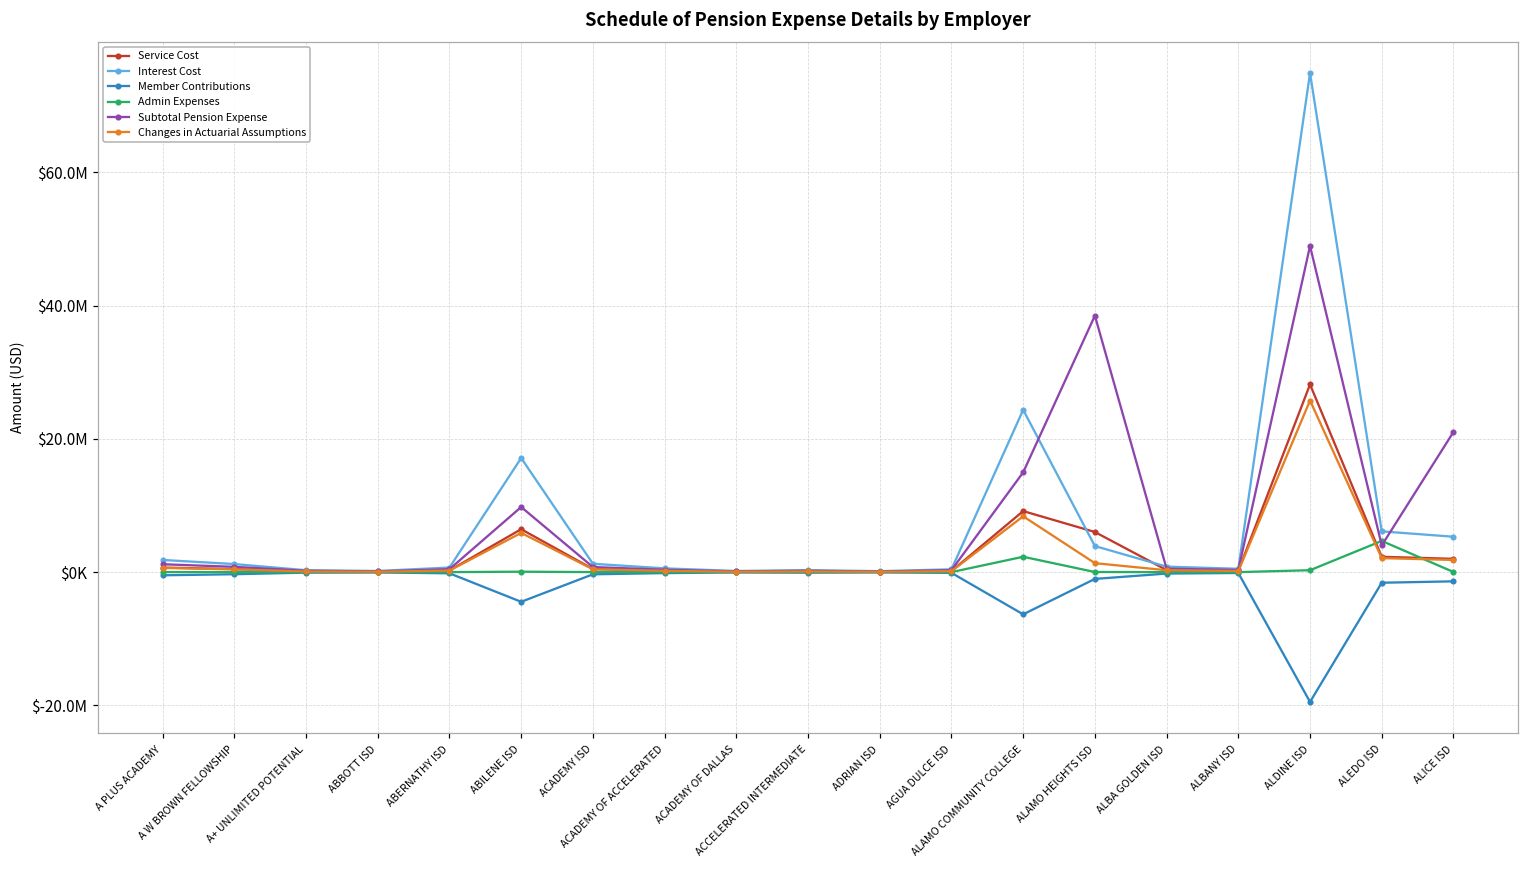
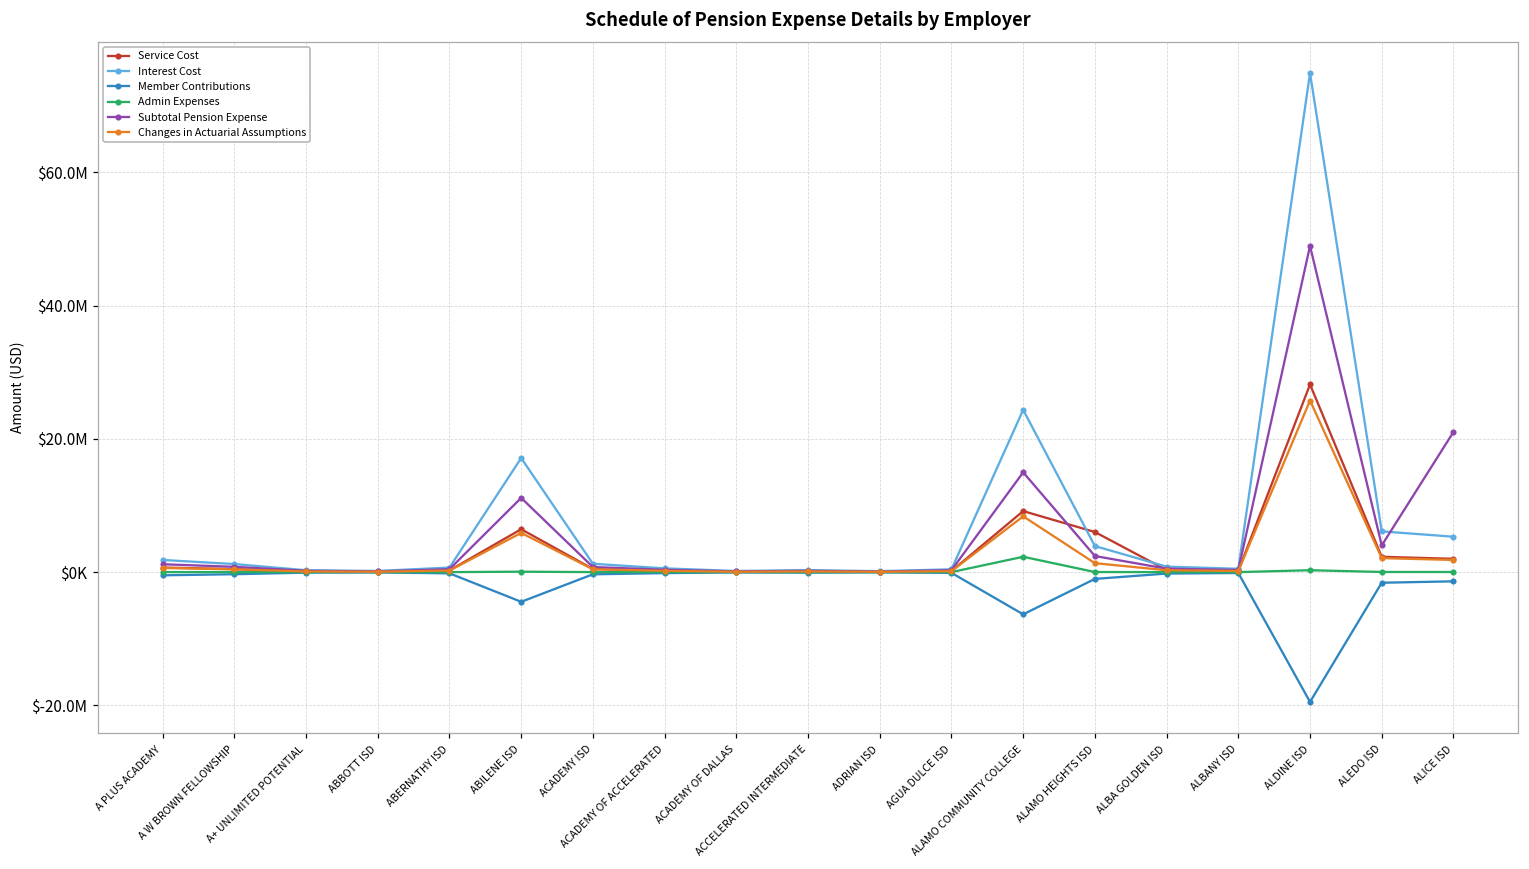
  {
    "Service Cost": {
      "ABILENE ISD": "$6000000",
      "ALAMO COMMUNITY COLLEGE": "$9000000",
      "ALAMO HEIGHTS ISD": "$6000000",
      "ALDINE ISD": "$28000000"
    },
    "Interest Cost": {
      "A PLUS ACADEMY": "$2000000",
      "ABILENE ISD": "$17000000",
      "ACADEMY ISD": "$1000000",
      "ALAMO COMMUNITY COLLEGE": "$24000000",
      "ALAMO HEIGHTS ISD": "$4000000",
      "ALDINE ISD": "$75000000",
      "ALEDO ISD": "$6000000",
      "ALICE ISD": "$5000000"
    },
    "Member Contributions": {
      "A PLUS ACADEMY": "$0",
      "ABILENE ISD": "$-4000000",
      "ALAMO COMMUNITY COLLEGE": "$-6000000",
      "ALAMO HEIGHTS ISD": "$-1000000",
      "ALDINE ISD": "$-19000000",
      "ALEDO ISD": "$-2000000",
      "ALICE ISD": "$-1000000"
    },
    "Admin Expenses": {
      "A PLUS ACADEMY": "$0",
      "ABILENE ISD": "$0",
      "ALAMO COMMUNITY COLLEGE": "$2000000",
      "ALAMO HEIGHTS ISD": "$0",
      "ALDINE ISD": "$0",
-     "ALEDO ISD": "$5000000",
+     "ALEDO ISD": "$0",
      "ALICE ISD": "$0"
    },
    "Subtotal Pension Expense": {
      "A PLUS ACADEMY": "$1000000",
-     "ABILENE ISD": "$10000000",
+     "ABILENE ISD": "$11000000",
      "ALAMO COMMUNITY COLLEGE": "$15000000",
-     "ALAMO HEIGHTS ISD": "$38000000",
+     "ALAMO HEIGHTS ISD": "$2000000",
      "ALDINE ISD": "$49000000",
      "ALEDO ISD": "$4000000",
      "ALICE ISD": "$21000000"
    },
    "Changes in Actuarial Assumptions": {
      "ABILENE ISD": "$6000000",
      "ALAMO COMMUNITY COLLEGE": "$8000000",
      "ALAMO HEIGHTS ISD": "$1000000",
      "ALDINE ISD": "$26000000"
    }
  }
